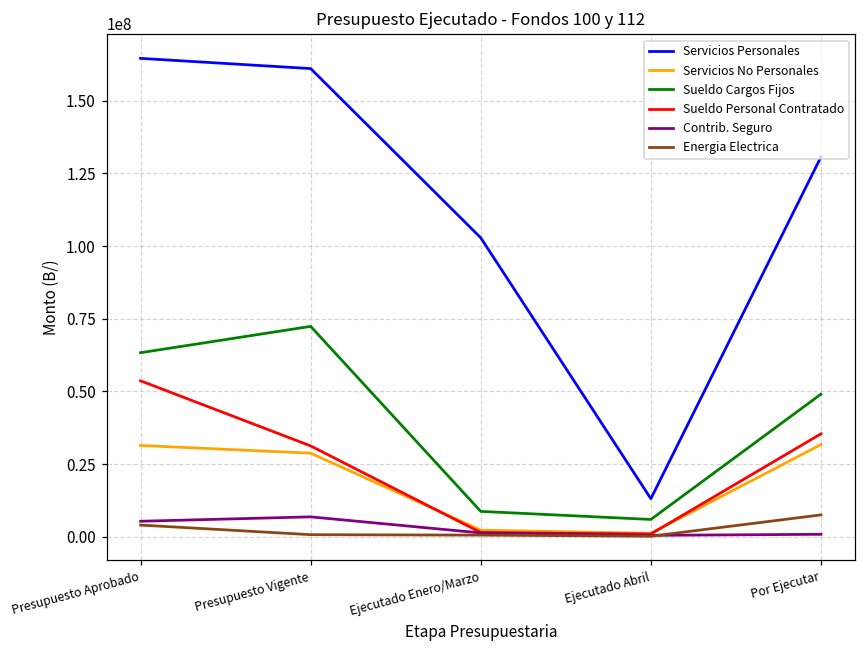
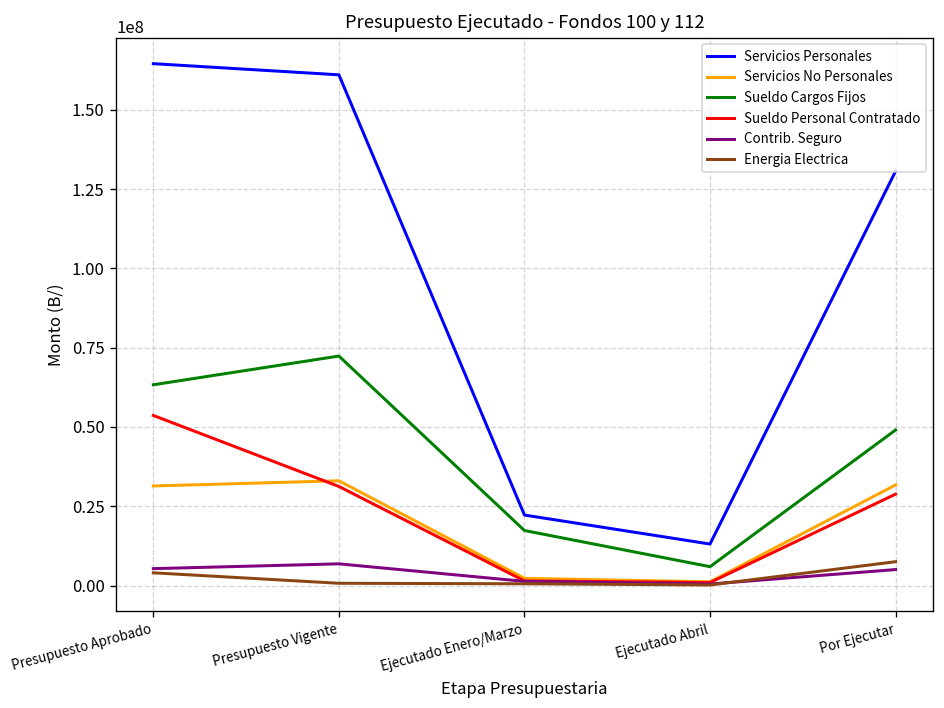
  {
    "Servicios Personales": {
      "Presupuesto Aprobado": 165000000,
      "Presupuesto Vigente": 161000000,
-     "Ejecutado Enero/Marzo": 103000000,
+     "Ejecutado Enero/Marzo": 22000000,
      "Ejecutado Abril": 13000000,
      "Por Ejecutar": 131000000
    },
    "Servicios No Personales": {
      "Presupuesto Aprobado": 31000000,
-     "Presupuesto Vigente": 29000000,
+     "Presupuesto Vigente": 33000000,
      "Por Ejecutar": 32000000
    },
    "Sueldo Cargos Fijos": {
      "Presupuesto Aprobado": 63000000,
      "Presupuesto Vigente": 72000000,
-     "Ejecutado Enero/Marzo": 9000000,
+     "Ejecutado Enero/Marzo": 17000000,
      "Ejecutado Abril": 6000000,
      "Por Ejecutar": 49000000
    },
    "Sueldo Personal Contratado": {
      "Presupuesto Aprobado": 54000000,
      "Presupuesto Vigente": 31000000,
-     "Por Ejecutar": 35000000
+     "Por Ejecutar": 29000000
    },
    "Contrib. Seguro": {
      "Presupuesto Aprobado": 5000000,
      "Presupuesto Vigente": 7000000,
-     "Por Ejecutar": 1000000
+     "Por Ejecutar": 5000000
    },
    "Energia Electrica": {
      "Presupuesto Aprobado": 4000000,
      "Presupuesto Vigente": 1000000,
      "Por Ejecutar": 8000000
    }
  }
